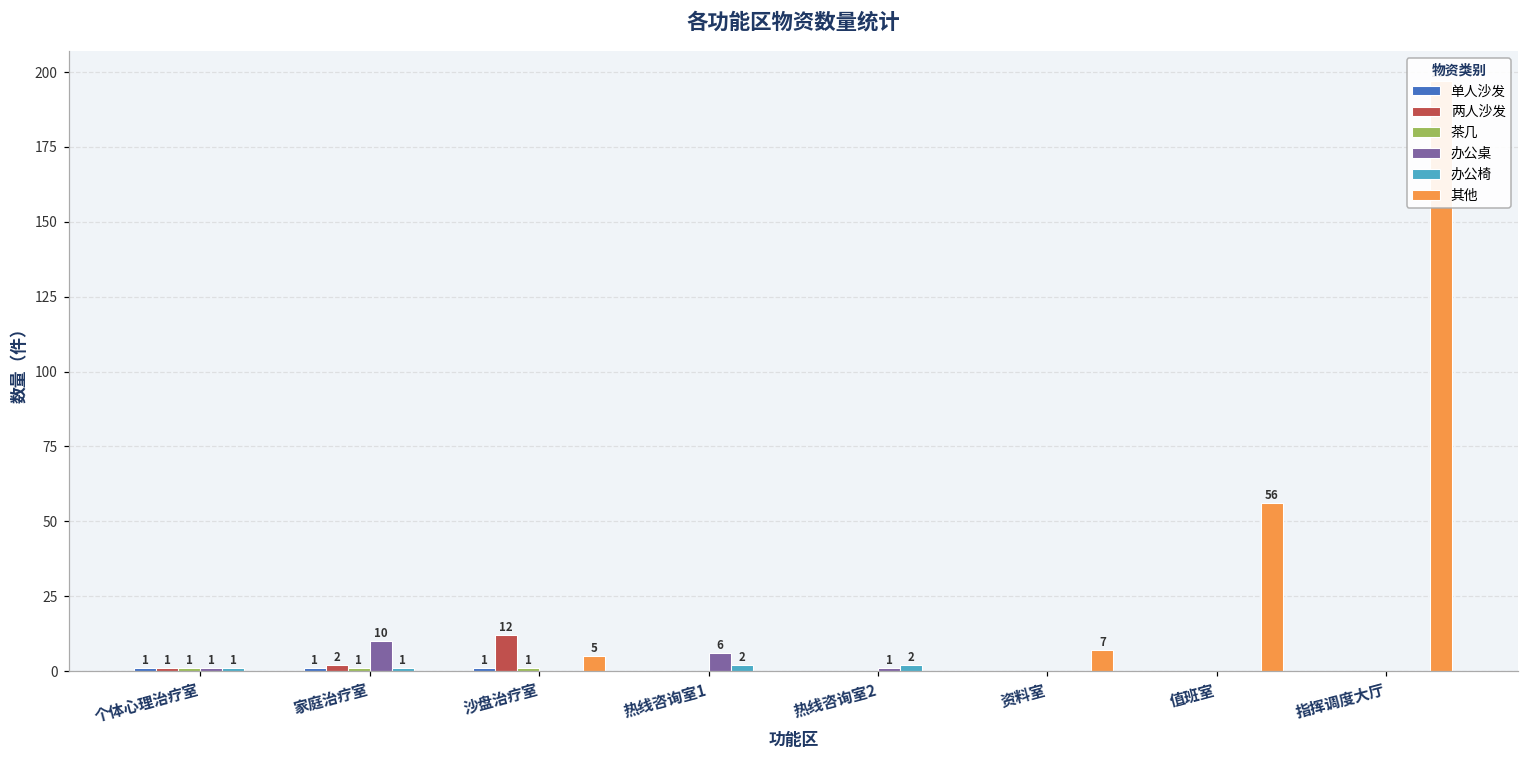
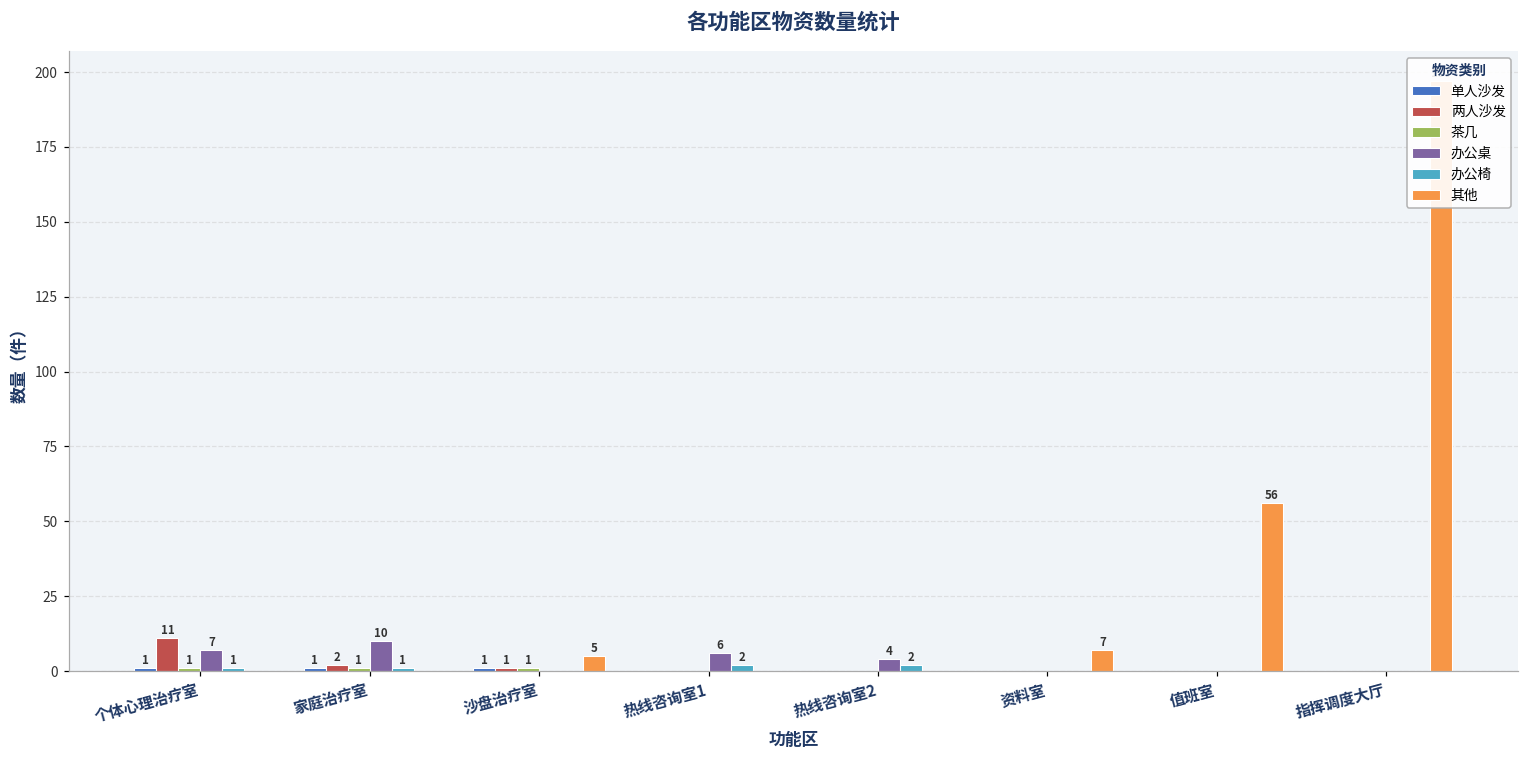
  {
    "两人沙发": {
-     "个体心理治疗室": 1,
+     "个体心理治疗室": 11,
      "家庭治疗室": 2,
-     "沙盘治疗室": 12
+     "沙盘治疗室": 1
    },
    "茶几": {
      "个体心理治疗室": 1,
      "家庭治疗室": 1,
      "沙盘治疗室": 1
    },
    "办公桌": {
-     "个体心理治疗室": 1,
+     "个体心理治疗室": 7,
      "家庭治疗室": 10,
      "热线咨询室1": 6,
-     "热线咨询室2": 1
+     "热线咨询室2": 4
    },
    "其他": {
      "沙盘治疗室": 5,
      "资料室": 7,
      "值班室": 56
    }
  }
